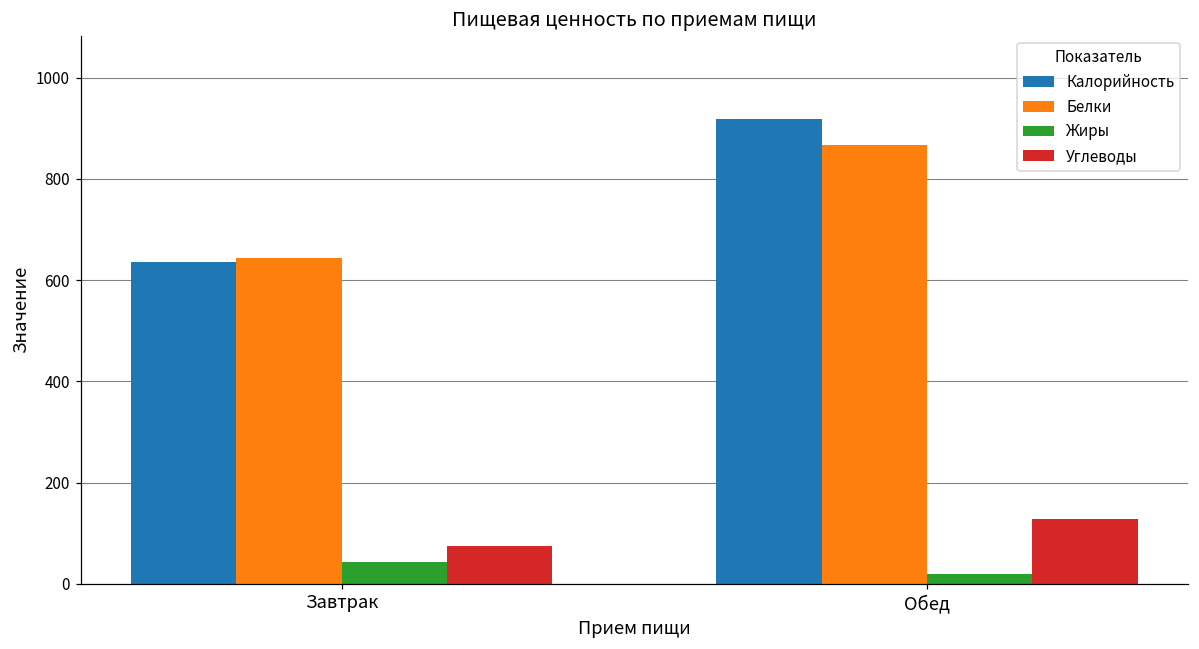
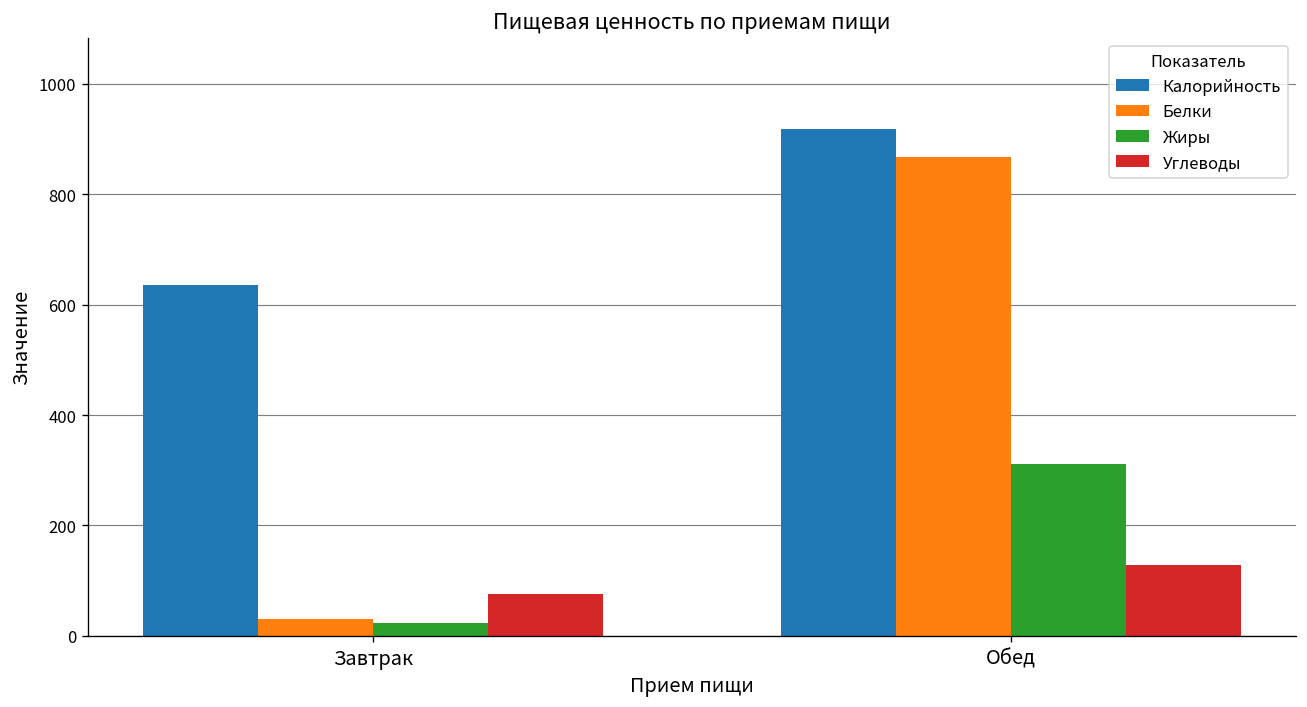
  {
    "Калорийность": {
      "Завтрак": 640,
      "Обед": 920
    },
    "Белки": {
-     "Завтрак": 640,
+     "Завтрак": 30,
      "Обед": 870
    },
    "Жиры": {
-     "Завтрак": 40,
-     "Обед": 20
+     "Завтрак": 20,
+     "Обед": 310
    },
    "Углеводы": {
      "Завтрак": 80,
      "Обед": 130
    }
  }
